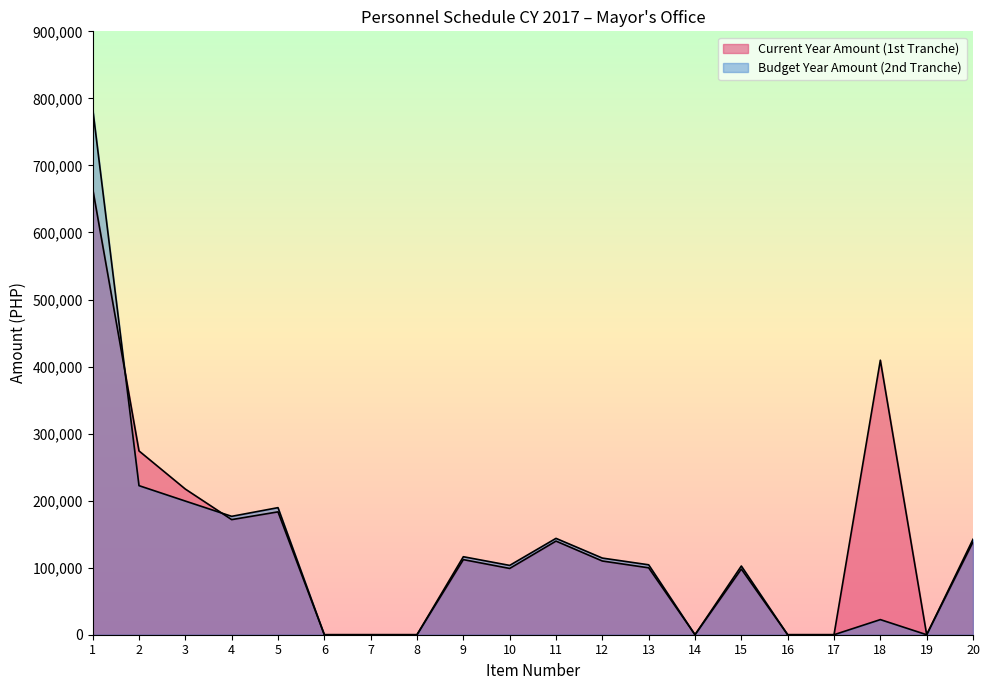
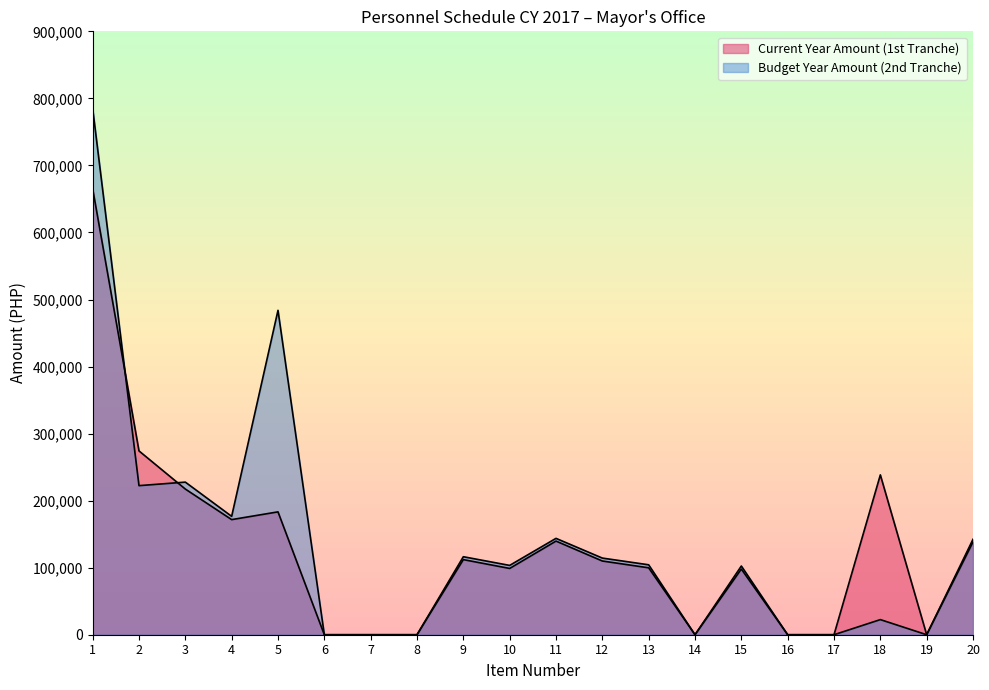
  {
    "Current Year Amount (1st Tranche)": {
      "1": "670,000",
      "2": "270,000",
      "3": "220,000",
      "4": "170,000",
      "5": "180,000",
      "9": "110,000",
      "10": "100,000",
      "11": "140,000",
      "12": "110,000",
      "13": "100,000",
      "15": "100,000",
-     "18": "410,000",
+     "18": "240,000",
      "20": "140,000"
    },
    "Budget Year Amount (2nd Tranche)": {
      "1": "790,000",
      "2": "220,000",
-     "3": "200,000",
+     "3": "230,000",
      "4": "180,000",
-     "5": "190,000",
+     "5": "480,000",
      "9": "120,000",
      "10": "100,000",
      "11": "140,000",
      "12": "110,000",
      "13": "100,000",
      "15": "100,000",
      "18": "20,000",
      "20": "140,000"
    }
  }
